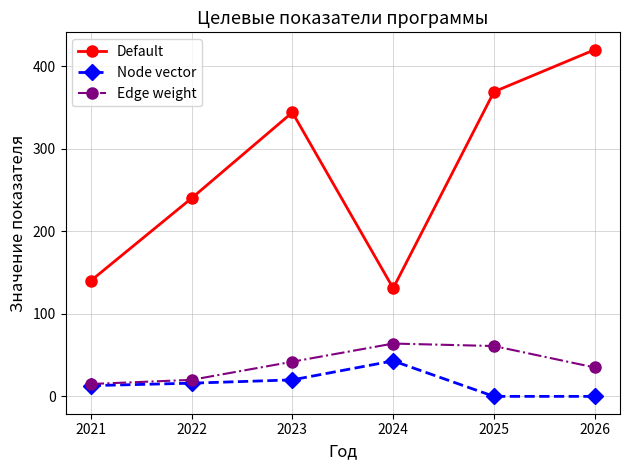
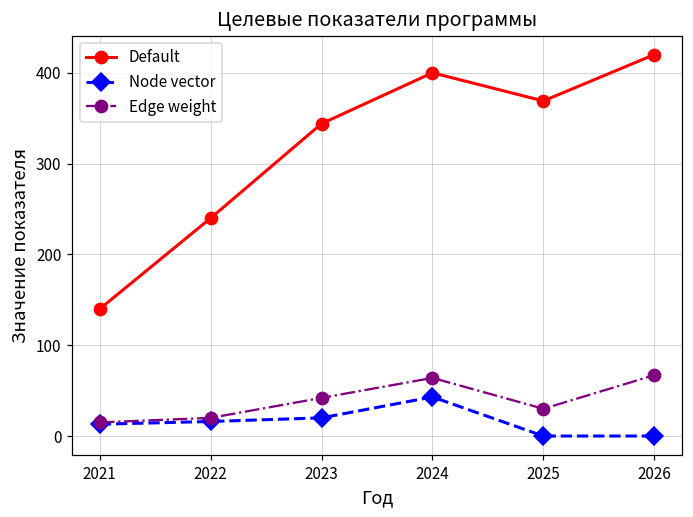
  {
    "Default": {
      "2021": 140,
      "2022": 240,
      "2023": 340,
-     "2024": 130,
+     "2024": 400,
      "2025": 370,
      "2026": 420
    },
    "Node vector": {
      "2022": 20,
      "2023": 20,
      "2024": 40,
      "2025": 0,
      "2026": 0
    },
    "Edge weight": {
      "2022": 20,
      "2023": 40,
      "2024": 60,
-     "2025": 60,
-     "2026": 40
+     "2025": 30,
+     "2026": 70
    }
  }
